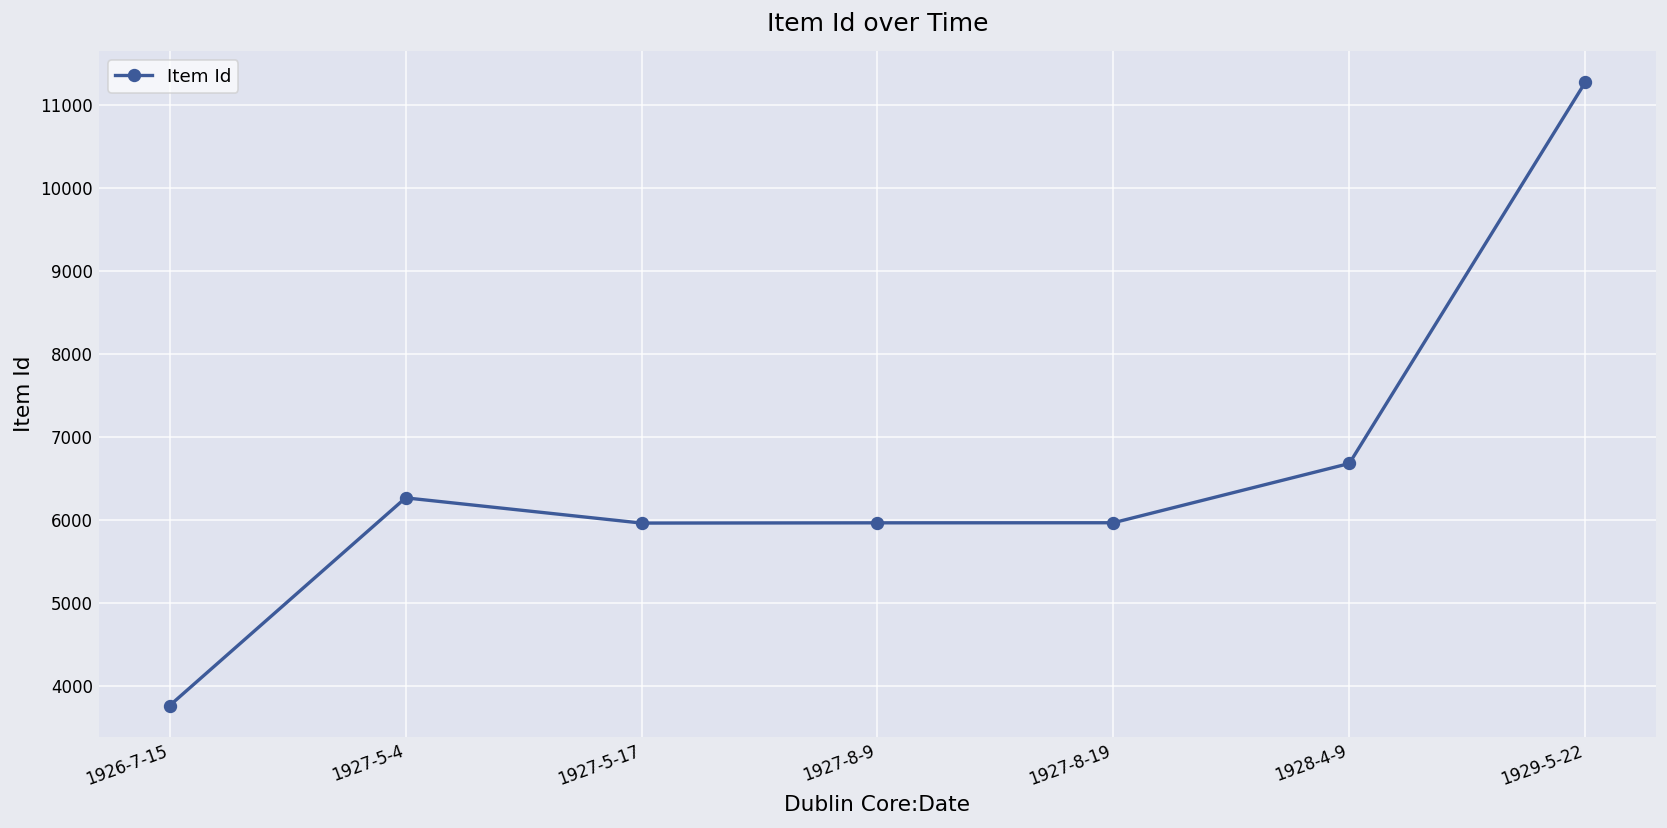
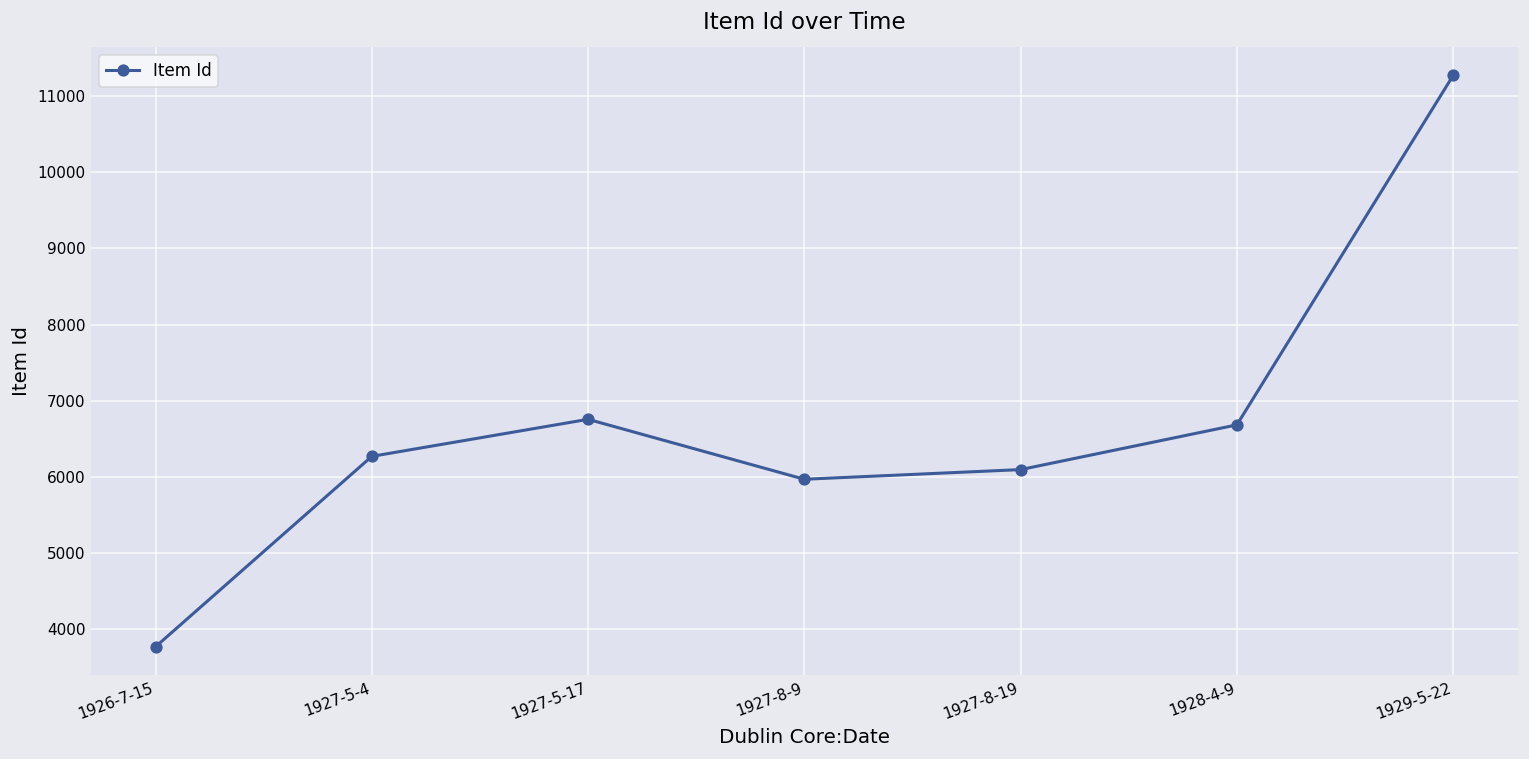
  {
    "1926-7-15": 3800,
    "1927-5-4": 6300,
-   "1927-5-17": 6000,
+   "1927-5-17": 6800,
    "1927-8-9": 6000,
-   "1927-8-19": 6000,
+   "1927-8-19": 6100,
    "1928-4-9": 6700,
    "1929-5-22": 11300
  }
